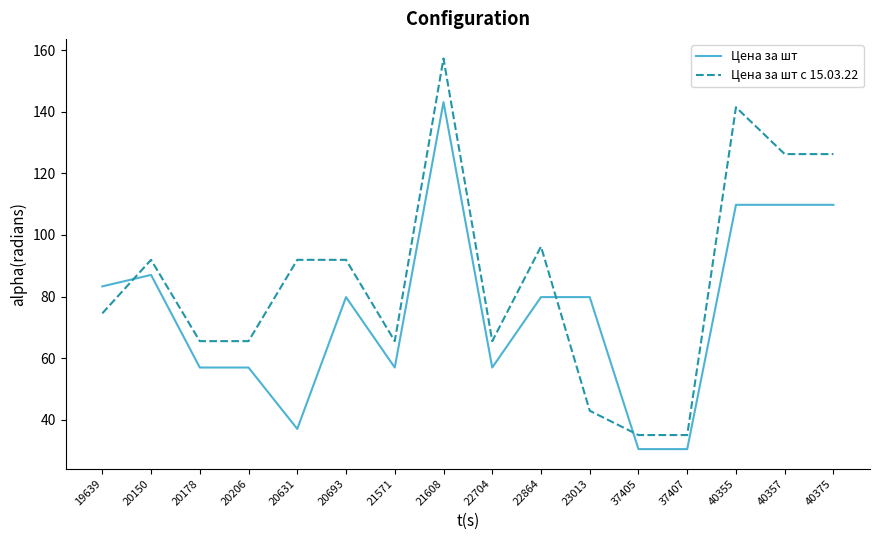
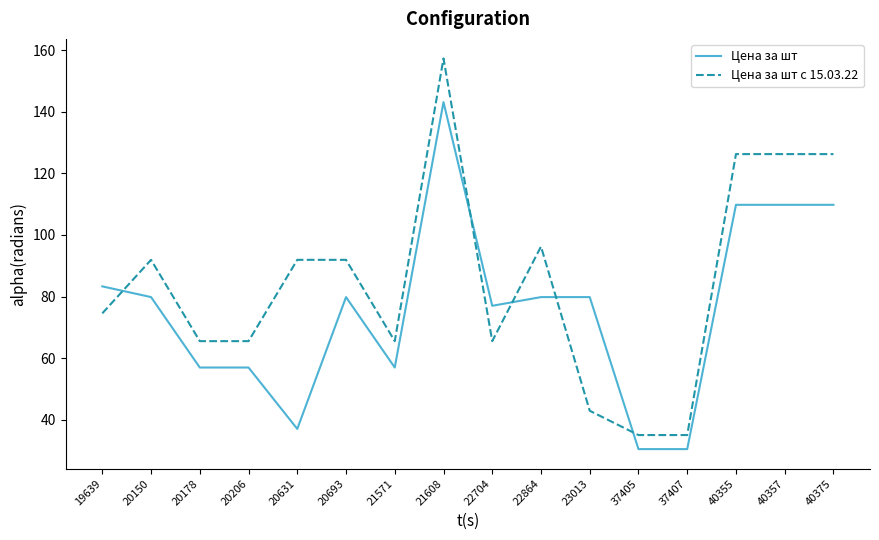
  {
    "Цена за шт": {
      "19639": 83,
-     "20150": 87,
+     "20150": 80,
      "20178": 57,
      "20206": 57,
      "20631": 37,
      "20693": 80,
      "21571": 57,
      "21608": 143,
-     "22704": 57,
+     "22704": 77,
      "22864": 80,
      "23013": 80,
      "37405": 31,
      "37407": 31,
      "40355": 110,
      "40357": 110,
      "40375": 110
    },
    "Цена за шт с 15.03.22": {
      "19639": 75,
      "20150": 92,
      "20178": 66,
      "20206": 66,
      "20631": 92,
      "20693": 92,
      "21571": 66,
      "21608": 157,
      "22704": 66,
      "22864": 96,
      "23013": 43,
      "37405": 35,
      "37407": 35,
-     "40355": 141,
+     "40355": 126,
      "40357": 126,
      "40375": 126
    }
  }
